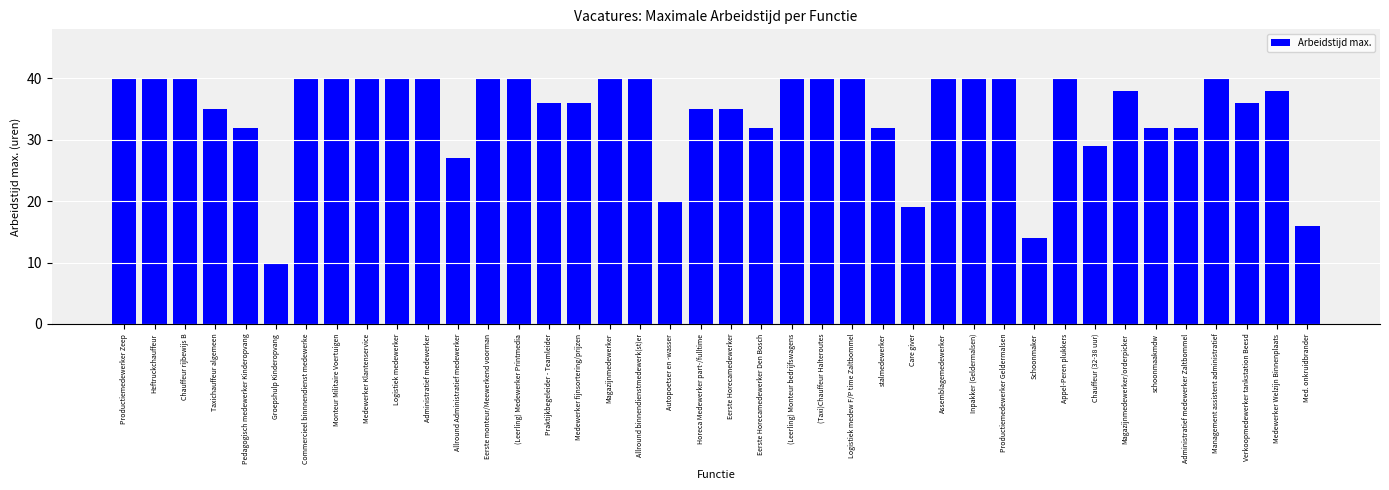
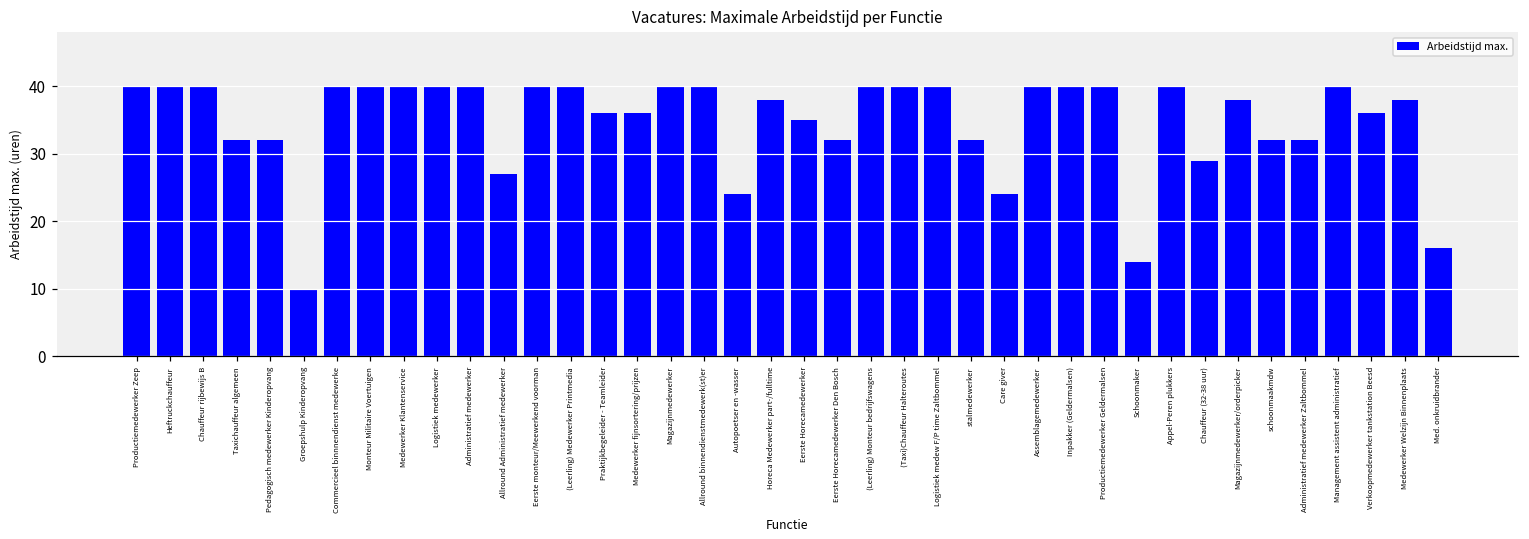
  {
    "Productiemedewerker Zeep": 40,
    "Heftruckchauffeur": 40,
    "Chauffeur rijbewijs B": 40,
-   "Taxichauffeur algemeen": 35,
+   "Taxichauffeur algemeen": 32,
    "Pedagogisch medewerker Kinderopvang": 32,
    "Groepshulp Kinderopvang": 10,
    "Commercieel binnnendienst medewerke": 40,
    "Monteur Militaire Voertuigen": 40,
    "Medewerker Klantenservice": 40,
    "Logistiek medewerker": 40,
    "Administratief medewerker": 40,
    "Allround Administratief medewerker": 27,
    "Eerste monteur/Meewerkend voorman": 40,
    "(Leerling) Medewerker Printmedia": 40,
    "Praktijkbegeleider - Teamleider": 36,
    "Medewerker fijnsortering/prijzen": 36,
    "Magazijnmedewerker": 40,
    "Allround binnendienstmedewerk(st)er": 40,
-   "Autopoetser en -wasser": 20,
-   "Horeca Medewerker part-/fulltime": 35,
+   "Autopoetser en -wasser": 24,
+   "Horeca Medewerker part-/fulltime": 38,
    "Eerste Horecamedewerker": 35,
    "Eerste Horecamedewerker Den Bosch": 32,
    "(Leerling) Monteur bedrijfswagens": 40,
    "(Taxi)Chauffeur Halteroutes": 40,
    "Logistiek medew F/P time Zaltbommel": 40,
    "stalmedewerker": 32,
-   "Care giver": 19,
+   "Care giver": 24,
    "Assemblagemedewerker": 40,
    "Inpakker (Geldermalsen)": 40,
    "Productiemedewerker Geldermalsen": 40,
    "Schoonmaker": 14,
    "Appel-Peren plukkers": 40,
    "Chauffeur (32-38 uur)": 29,
    "Magazijnmedewerker/orderpicker": 38,
    "schoonmaakmdw": 32,
    "Administratief medewerker Zaltbommel": 32,
    "Management assistent administratief": 40,
    "Verkoopmedewerker tankstation Beesd": 36,
    "Medewerker Welzijn Binnenplaats": 38,
    "Med. onkruidbrander": 16
  }
